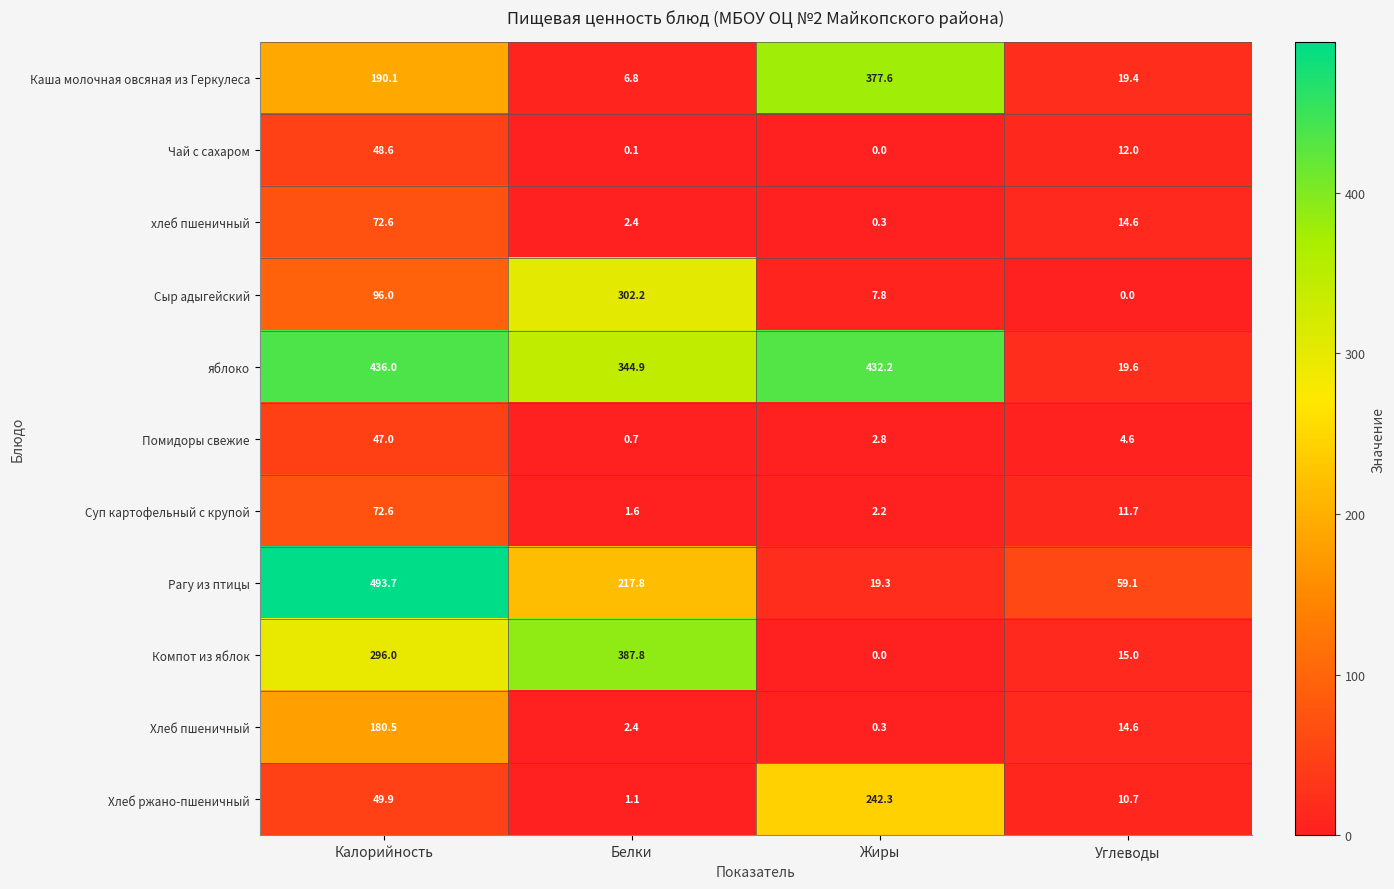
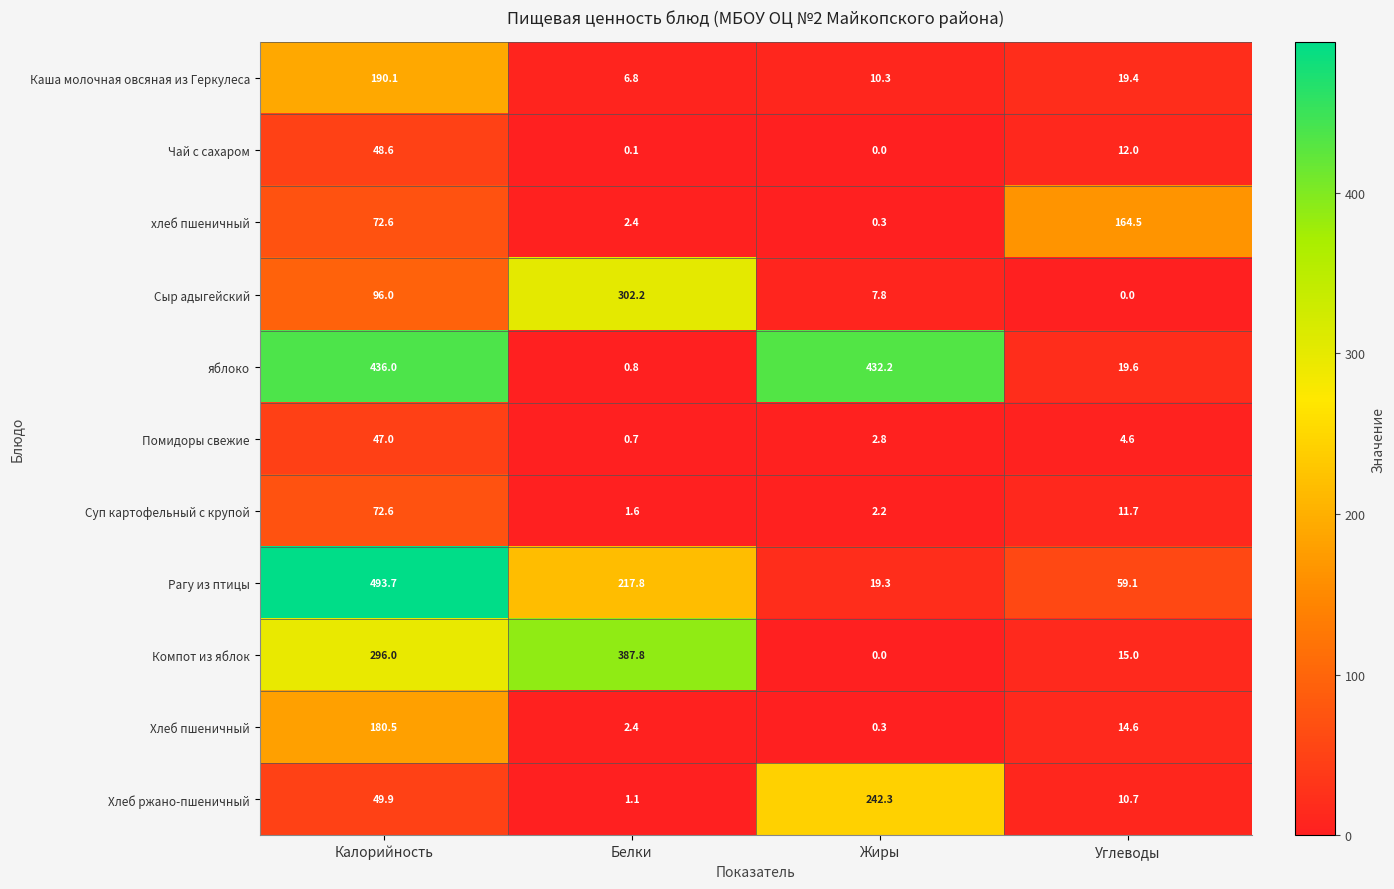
  {
    "Каша молочная овсяная из Геркулеса": {
      "Калорийность": 190.1,
      "Белки": 6.8,
-     "Жиры": 377.6,
+     "Жиры": 10.3,
      "Углеводы": 19.4
    },
    "Чай с сахаром": {
      "Калорийность": 48.6,
      "Белки": 0.1,
      "Жиры": 0.0,
      "Углеводы": 12.0
    },
    "хлеб пшеничный": {
      "Калорийность": 72.6,
      "Белки": 2.4,
      "Жиры": 0.3,
-     "Углеводы": 14.6
+     "Углеводы": 164.5
    },
    "Сыр адыгейский": {
      "Калорийность": 96.0,
      "Белки": 302.2,
      "Жиры": 7.8,
      "Углеводы": 0.0
    },
    "яблоко": {
      "Калорийность": 436.0,
-     "Белки": 344.9,
+     "Белки": 0.8,
      "Жиры": 432.2,
      "Углеводы": 19.6
    },
    "Помидоры свежие": {
      "Калорийность": 47.0,
      "Белки": 0.7,
      "Жиры": 2.8,
      "Углеводы": 4.6
    },
    "Суп картофельный с крупой": {
      "Калорийность": 72.6,
      "Белки": 1.6,
      "Жиры": 2.2,
      "Углеводы": 11.7
    },
    "Рагу из птицы": {
      "Калорийность": 493.7,
      "Белки": 217.8,
      "Жиры": 19.3,
      "Углеводы": 59.1
    },
    "Компот из яблок": {
      "Калорийность": 296.0,
      "Белки": 387.8,
      "Жиры": 0.0,
      "Углеводы": 15.0
    },
    "Хлеб пшеничный": {
      "Калорийность": 180.5,
      "Белки": 2.4,
      "Жиры": 0.3,
      "Углеводы": 14.6
    },
    "Хлеб ржано-пшеничный": {
      "Калорийность": 49.9,
      "Белки": 1.1,
      "Жиры": 242.3,
      "Углеводы": 10.7
    }
  }
